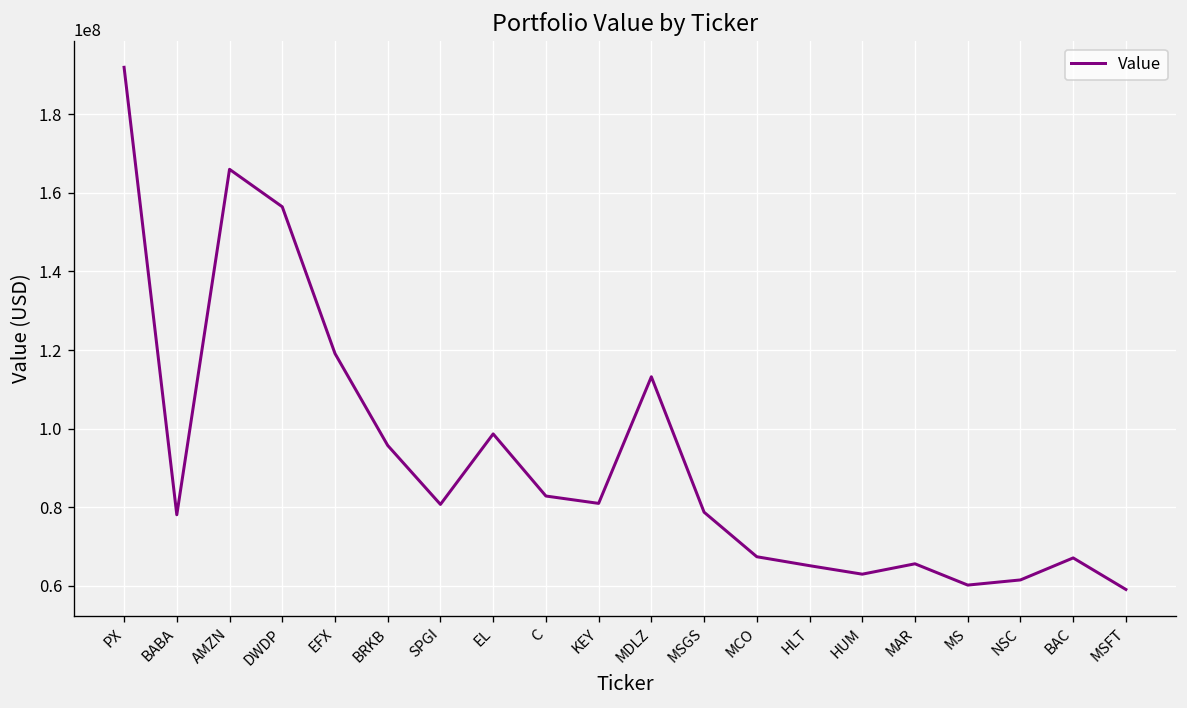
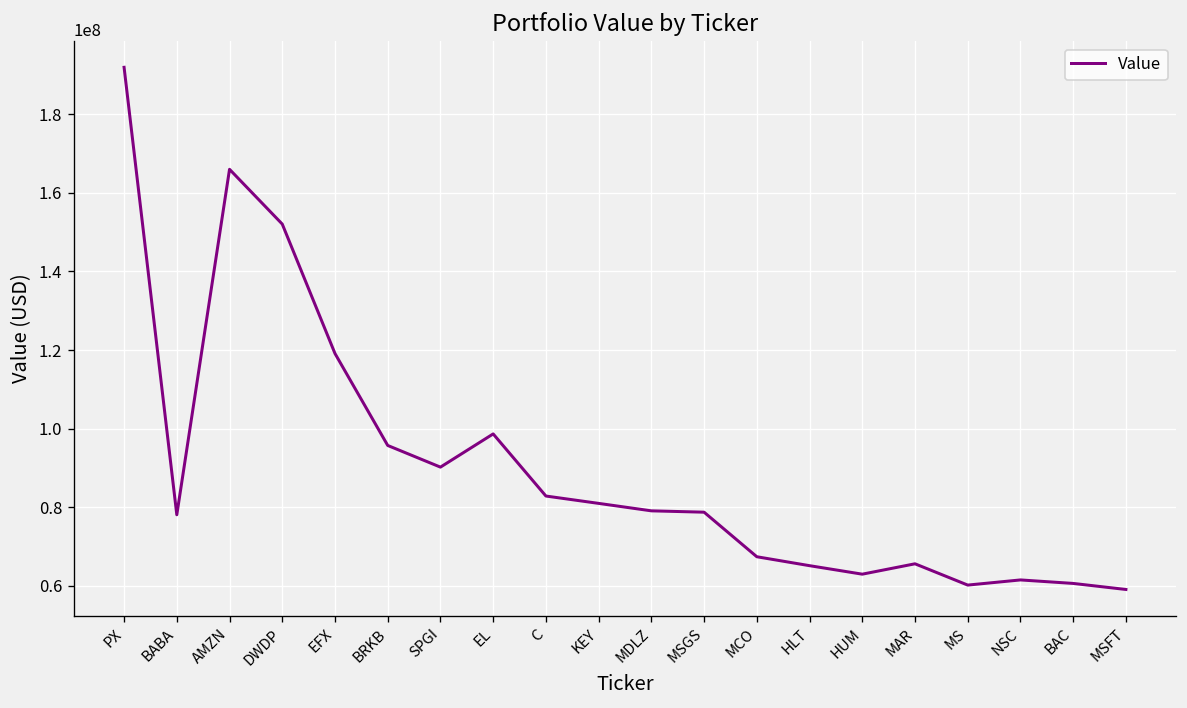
  {
    "PX": 192000000,
    "BABA": 78000000,
    "AMZN": 166000000,
-   "DWDP": 156000000,
+   "DWDP": 152000000,
    "EFX": 119000000,
    "BRKB": 96000000,
-   "SPGI": 81000000,
+   "SPGI": 90000000,
    "EL": 99000000,
    "C": 83000000,
    "KEY": 81000000,
-   "MDLZ": 113000000,
+   "MDLZ": 79000000,
    "MSGS": 79000000,
    "MCO": 67000000,
    "HLT": 65000000,
    "HUM": 63000000,
    "MAR": 66000000,
    "MS": 60000000,
    "NSC": 61000000,
-   "BAC": 67000000,
+   "BAC": 61000000,
    "MSFT": 59000000
  }
